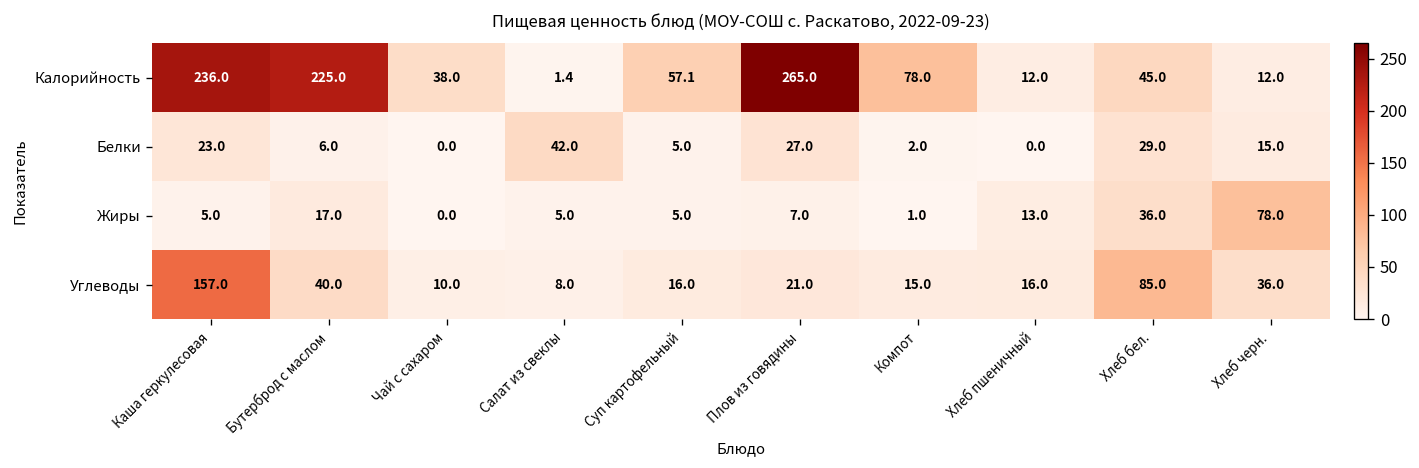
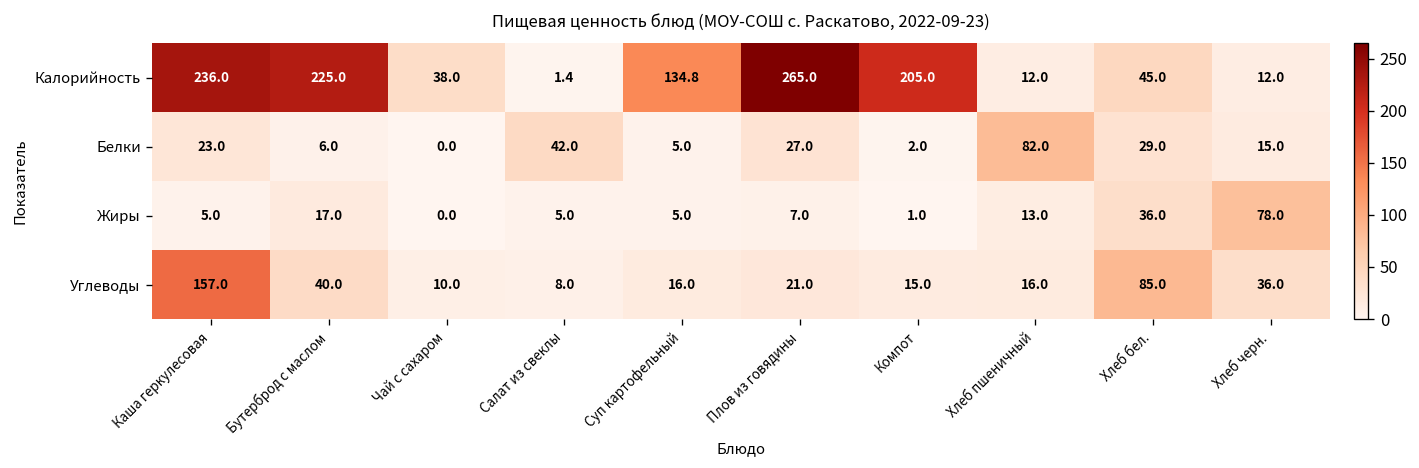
  {
    "Калорийность": {
      "Каша геркулесовая": 236.0,
      "Бутерброд с маслом": 225.0,
      "Чай с сахаром": 38.0,
      "Салат из свеклы": 1.4,
-     "Суп картофельный": 57.1,
+     "Суп картофельный": 134.8,
      "Плов из говядины": 265.0,
-     "Компот": 78.0,
+     "Компот": 205.0,
      "Хлеб пшеничный": 12.0,
      "Хлеб бел.": 45.0,
      "Хлеб черн.": 12.0
    },
    "Белки": {
      "Каша геркулесовая": 23.0,
      "Бутерброд с маслом": 6.0,
      "Чай с сахаром": 0.0,
      "Салат из свеклы": 42.0,
      "Суп картофельный": 5.0,
      "Плов из говядины": 27.0,
      "Компот": 2.0,
-     "Хлеб пшеничный": 0.0,
+     "Хлеб пшеничный": 82.0,
      "Хлеб бел.": 29.0,
      "Хлеб черн.": 15.0
    },
    "Жиры": {
      "Каша геркулесовая": 5.0,
      "Бутерброд с маслом": 17.0,
      "Чай с сахаром": 0.0,
      "Салат из свеклы": 5.0,
      "Суп картофельный": 5.0,
      "Плов из говядины": 7.0,
      "Компот": 1.0,
      "Хлеб пшеничный": 13.0,
      "Хлеб бел.": 36.0,
      "Хлеб черн.": 78.0
    },
    "Углеводы": {
      "Каша геркулесовая": 157.0,
      "Бутерброд с маслом": 40.0,
      "Чай с сахаром": 10.0,
      "Салат из свеклы": 8.0,
      "Суп картофельный": 16.0,
      "Плов из говядины": 21.0,
      "Компот": 15.0,
      "Хлеб пшеничный": 16.0,
      "Хлеб бел.": 85.0,
      "Хлеб черн.": 36.0
    }
  }
